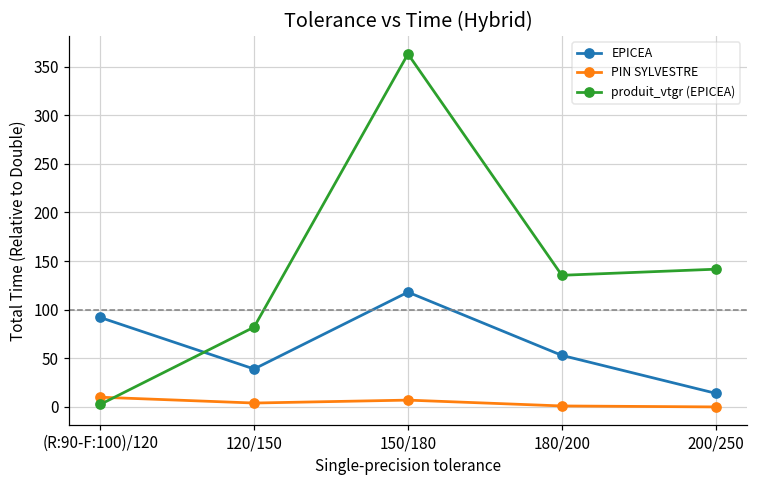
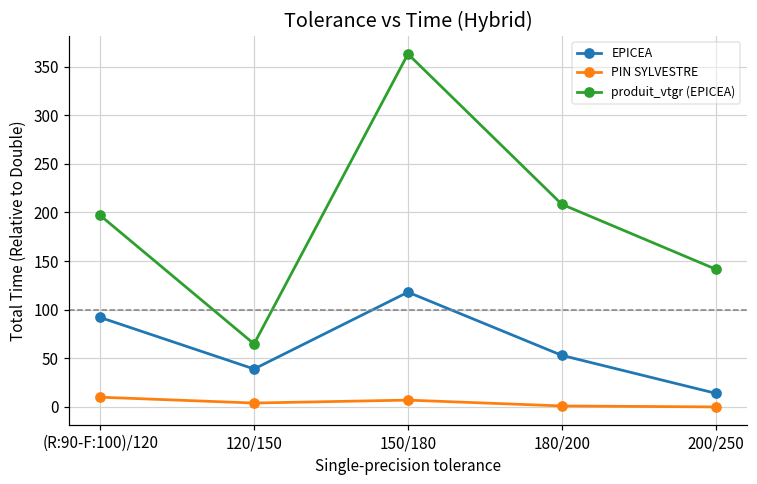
  {
    "EPICEA": {
      "(R:90-F:100)/120": 90,
      "120/150": 40,
      "150/180": 120,
      "180/200": 50,
      "200/250": 10
    },
    "PIN SYLVESTRE": {
      "(R:90-F:100)/120": 10,
      "120/150": 0,
      "150/180": 10,
      "180/200": 0,
      "200/250": 0
    },
    "produit_vtgr (EPICEA)": {
-     "(R:90-F:100)/120": 0,
-     "120/150": 80,
+     "(R:90-F:100)/120": 200,
+     "120/150": 60,
      "150/180": 360,
-     "180/200": 140,
+     "180/200": 210,
      "200/250": 140
    }
  }
